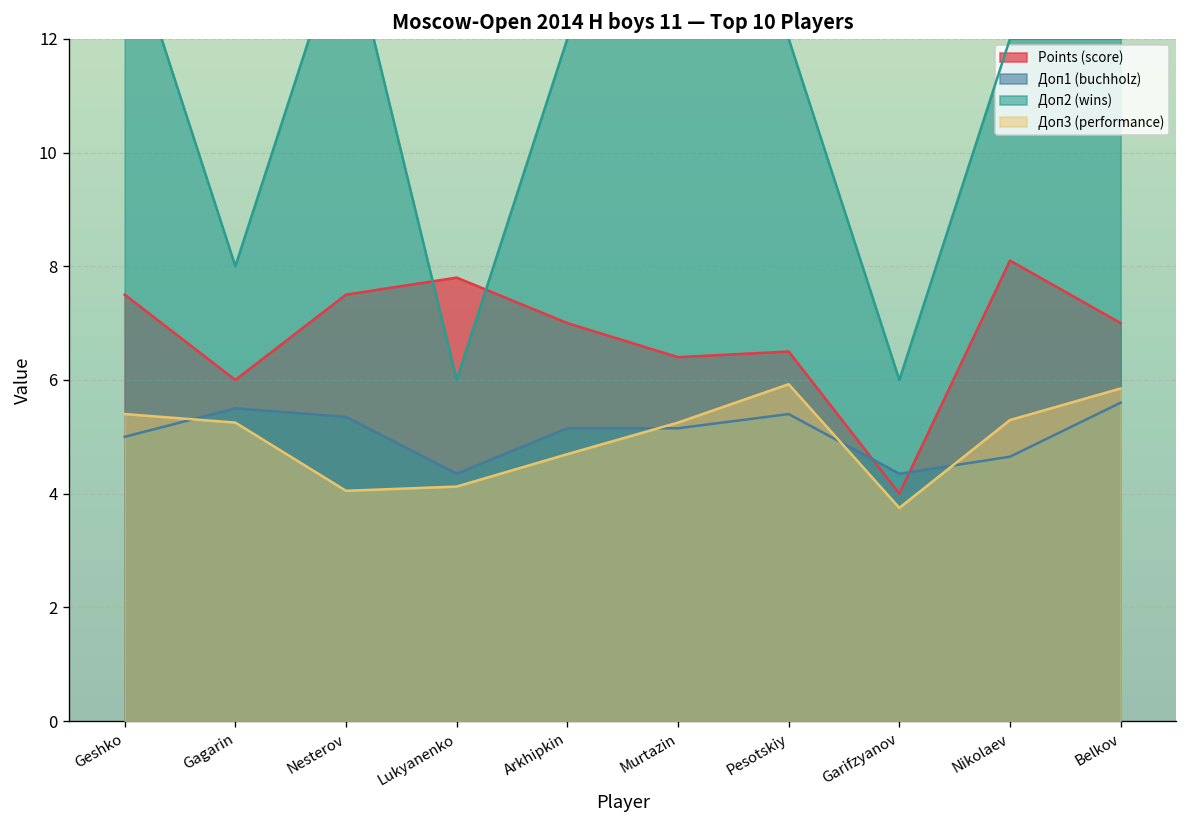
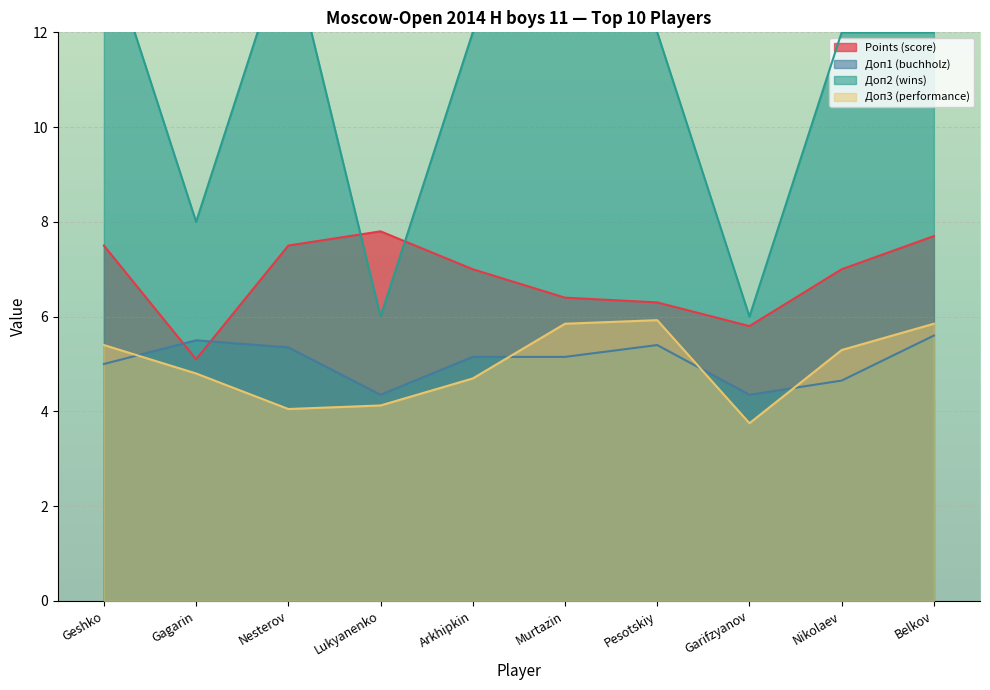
  {
    "Points (score)": {
      "Geshko": 7.5,
-     "Gagarin": 6.0,
+     "Gagarin": 5.1,
      "Nesterov": 7.5,
      "Lukyanenko": 7.8,
      "Arkhipkin": 7.0,
      "Murtazin": 6.4,
-     "Pesotskiy": 6.5,
-     "Garifzyanov": 4.0,
-     "Nikolaev": 8.1,
-     "Belkov": 7.0
+     "Pesotskiy": 6.3,
+     "Garifzyanov": 5.8,
+     "Nikolaev": 7.0,
+     "Belkov": 7.7
    },
    "Доп3 (performance)": {
      "Geshko": 5.4,
-     "Gagarin": 5.3,
+     "Gagarin": 4.8,
      "Nesterov": 4.1,
      "Lukyanenko": 4.1,
      "Arkhipkin": 4.7,
-     "Murtazin": 5.3,
+     "Murtazin": 5.9,
      "Pesotskiy": 5.9,
      "Garifzyanov": 3.8,
      "Nikolaev": 5.3,
      "Belkov": 5.9
    }
  }
